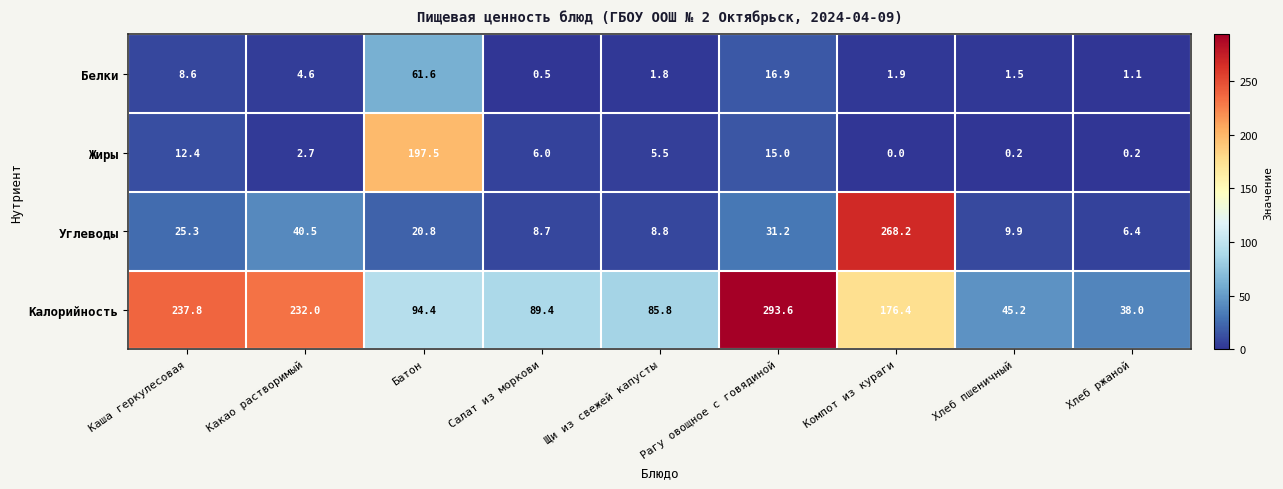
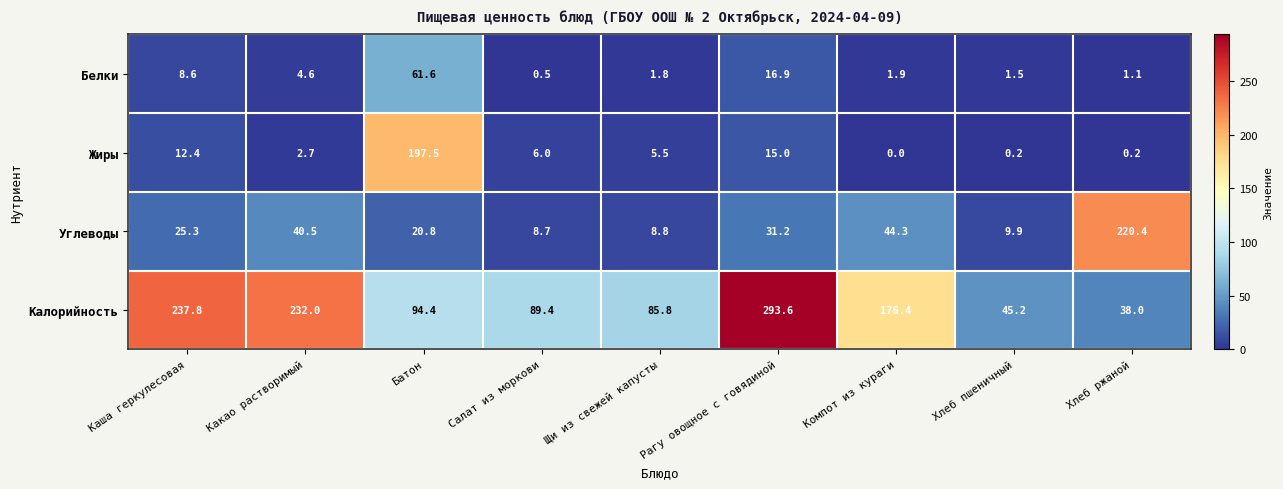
  {
    "Белки": {
      "Каша геркулесовая": 8.6,
      "Какао растворимый": 4.6,
      "Батон": 61.6,
      "Салат из моркови": 0.5,
      "Щи из свежей капусты": 1.8,
      "Рагу овощное с говядиной": 16.9,
      "Компот из кураги": 1.9,
      "Хлеб пшеничный": 1.5,
      "Хлеб ржаной": 1.1
    },
    "Жиры": {
      "Каша геркулесовая": 12.4,
      "Какао растворимый": 2.7,
      "Батон": 197.5,
      "Салат из моркови": 6.0,
      "Щи из свежей капусты": 5.5,
      "Рагу овощное с говядиной": 15.0,
      "Компот из кураги": 0.0,
      "Хлеб пшеничный": 0.2,
      "Хлеб ржаной": 0.2
    },
    "Углеводы": {
      "Каша геркулесовая": 25.3,
      "Какао растворимый": 40.5,
      "Батон": 20.8,
      "Салат из моркови": 8.7,
      "Щи из свежей капусты": 8.8,
      "Рагу овощное с говядиной": 31.2,
-     "Компот из кураги": 268.2,
+     "Компот из кураги": 44.3,
      "Хлеб пшеничный": 9.9,
-     "Хлеб ржаной": 6.4
+     "Хлеб ржаной": 220.4
    },
    "Калорийность": {
      "Каша геркулесовая": 237.8,
      "Какао растворимый": 232.0,
      "Батон": 94.4,
      "Салат из моркови": 89.4,
      "Щи из свежей капусты": 85.8,
      "Рагу овощное с говядиной": 293.6,
      "Компот из кураги": 176.4,
      "Хлеб пшеничный": 45.2,
      "Хлеб ржаной": 38.0
    }
  }
